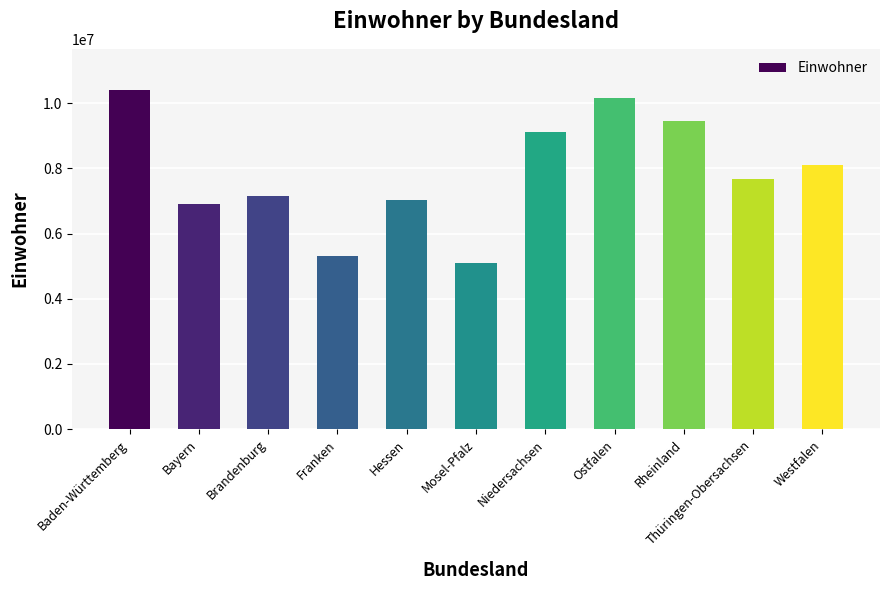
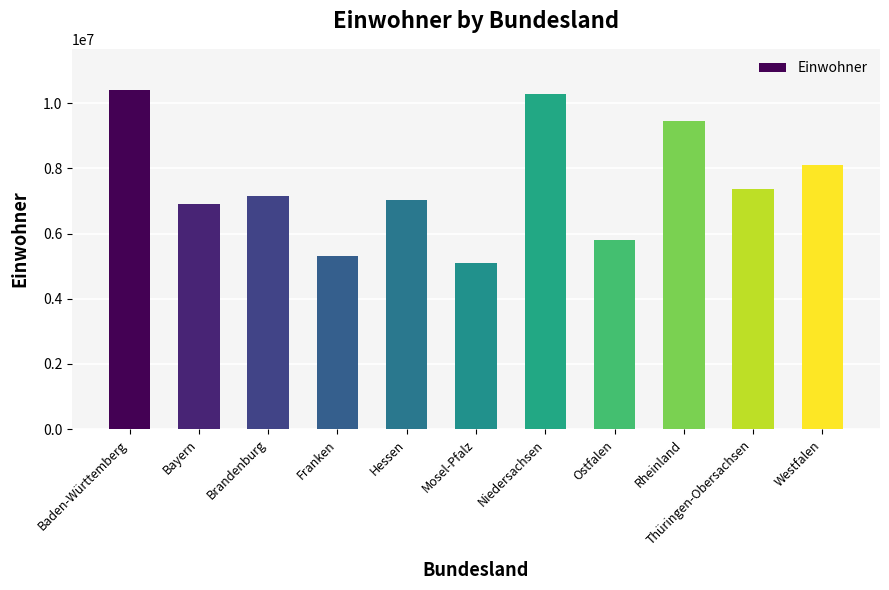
  {
    "Baden-Württemberg": 10400000,
    "Bayern": 6900000,
    "Brandenburg": 7200000,
    "Franken": 5300000,
    "Hessen": 7000000,
    "Mosel-Pfalz": 5100000,
-   "Niedersachsen": 9100000,
-   "Ostfalen": 10200000,
+   "Niedersachsen": 10300000,
+   "Ostfalen": 5800000,
    "Rheinland": 9400000,
-   "Thüringen-Obersachsen": 7700000,
+   "Thüringen-Obersachsen": 7400000,
    "Westfalen": 8100000
  }
